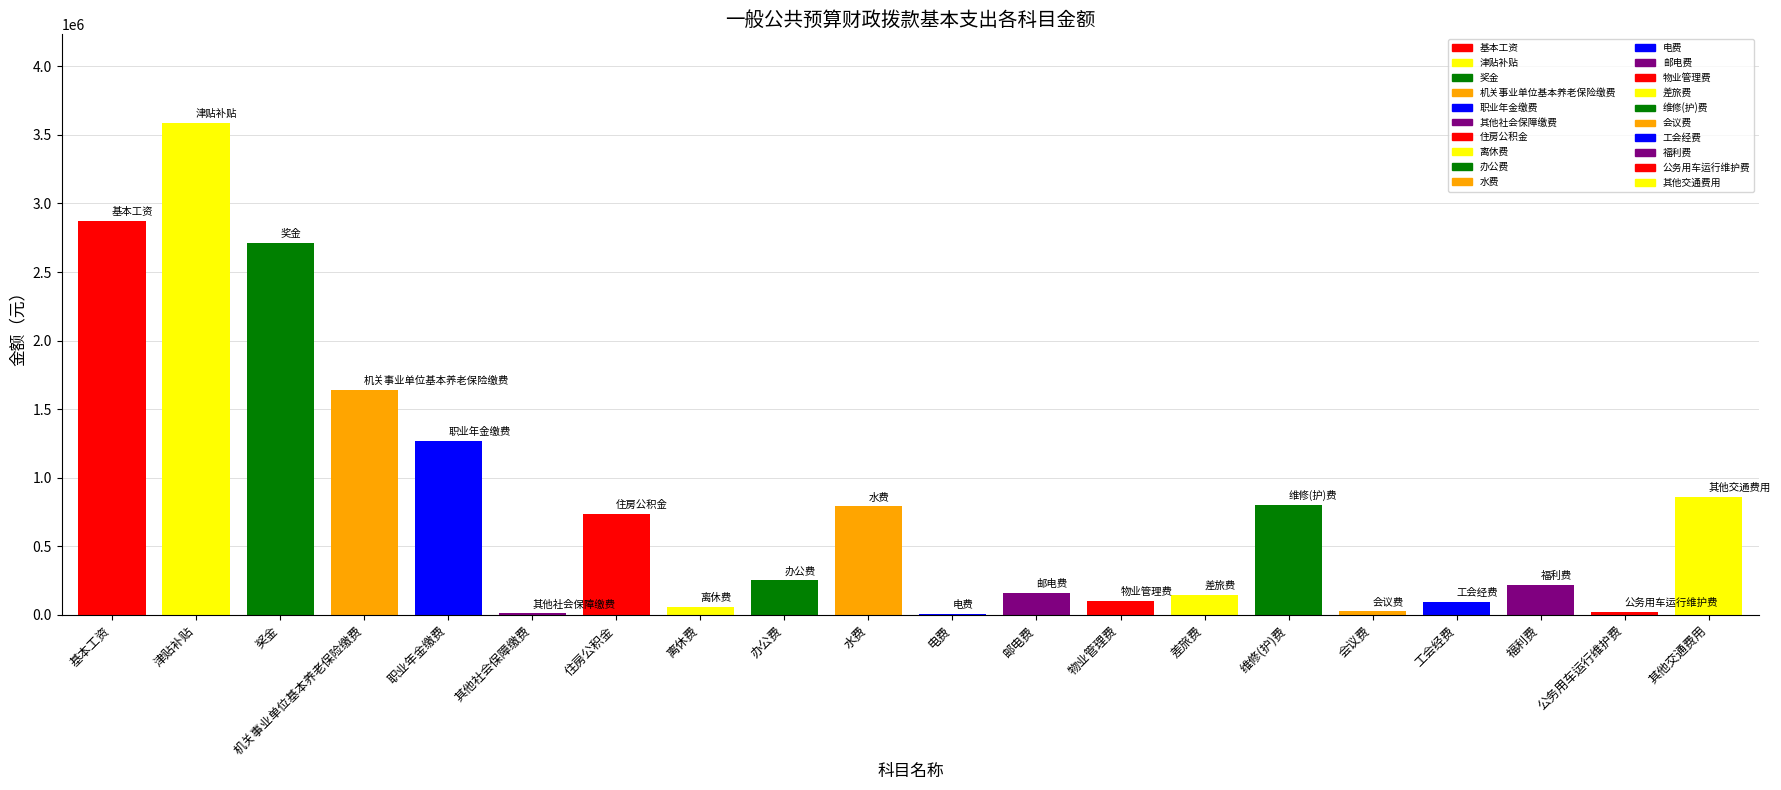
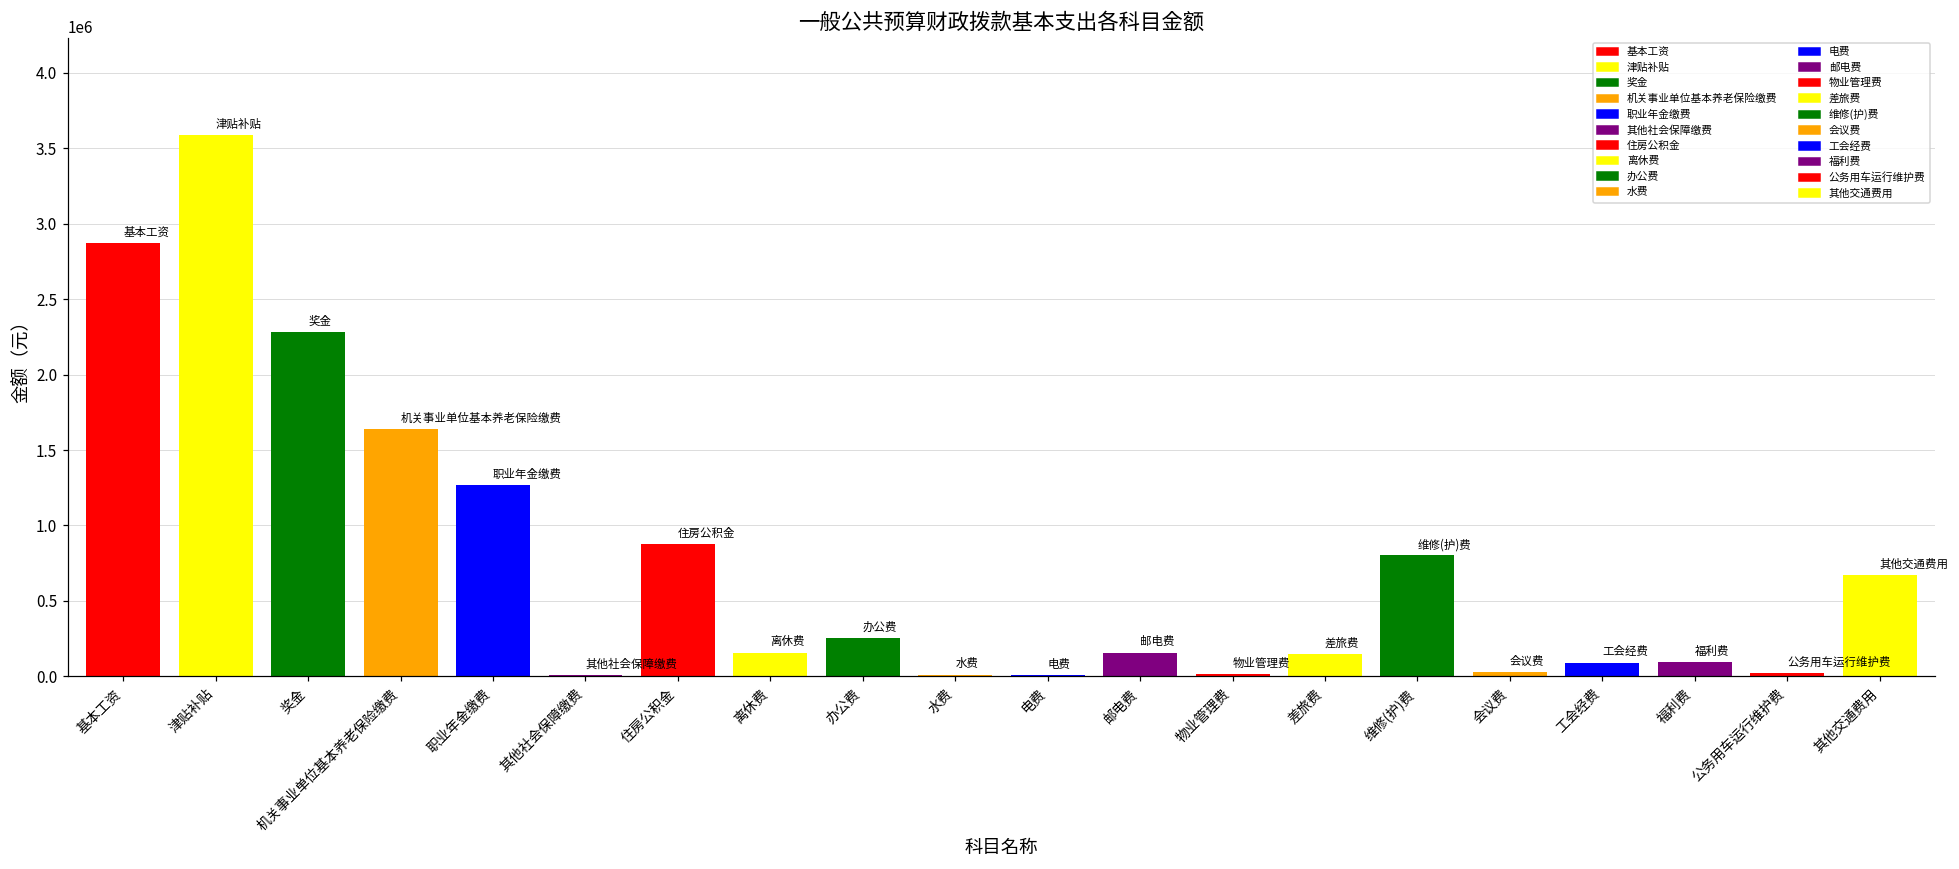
  {
    "基本工资": 2870000,
    "津贴补贴": 3590000,
-   "奖金": 2710000,
+   "奖金": 2280000,
    "机关事业单位基本养老保险缴费": 1640000,
    "职业年金缴费": 1270000,
-   "住房公积金": 740000,
-   "离休费": 60000,
+   "住房公积金": 880000,
+   "离休费": 160000,
    "办公费": 250000,
-   "水费": 790000,
+   "水费": 10000,
    "邮电费": 160000,
-   "物业管理费": 100000,
+   "物业管理费": 10000,
    "差旅费": 150000,
    "维修(护)费": 800000,
    "会议费": 30000,
    "工会经费": 90000,
-   "福利费": 210000,
+   "福利费": 90000,
    "公务用车运行维护费": 20000,
-   "其他交通费用": 860000
+   "其他交通费用": 670000
  }
